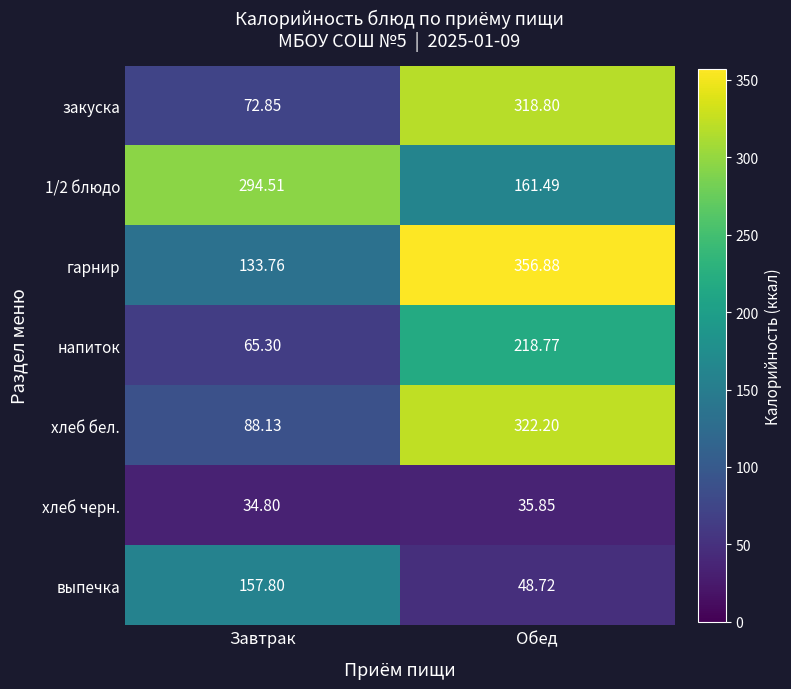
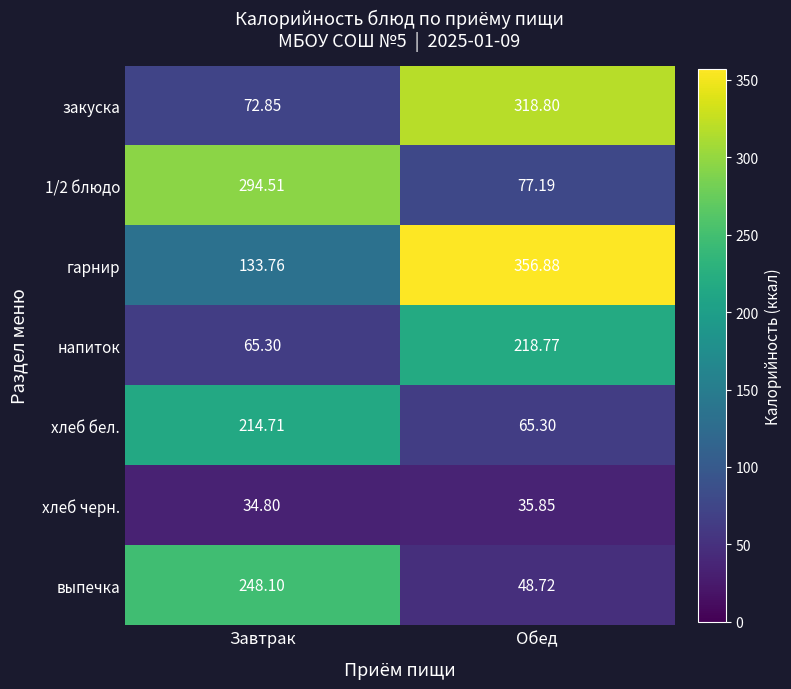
  {
    "закуска": {
      "Завтрак": 72.85,
      "Обед": 318.80
    },
    "1/2 блюдо": {
      "Завтрак": 294.51,
-     "Обед": 161.49
+     "Обед": 77.19
    },
    "гарнир": {
      "Завтрак": 133.76,
      "Обед": 356.88
    },
    "напиток": {
      "Завтрак": 65.30,
      "Обед": 218.77
    },
    "хлеб бел.": {
-     "Завтрак": 88.13,
-     "Обед": 322.20
+     "Завтрак": 214.71,
+     "Обед": 65.30
    },
    "хлеб черн.": {
      "Завтрак": 34.80,
      "Обед": 35.85
    },
    "выпечка": {
-     "Завтрак": 157.80,
+     "Завтрак": 248.10,
      "Обед": 48.72
    }
  }
